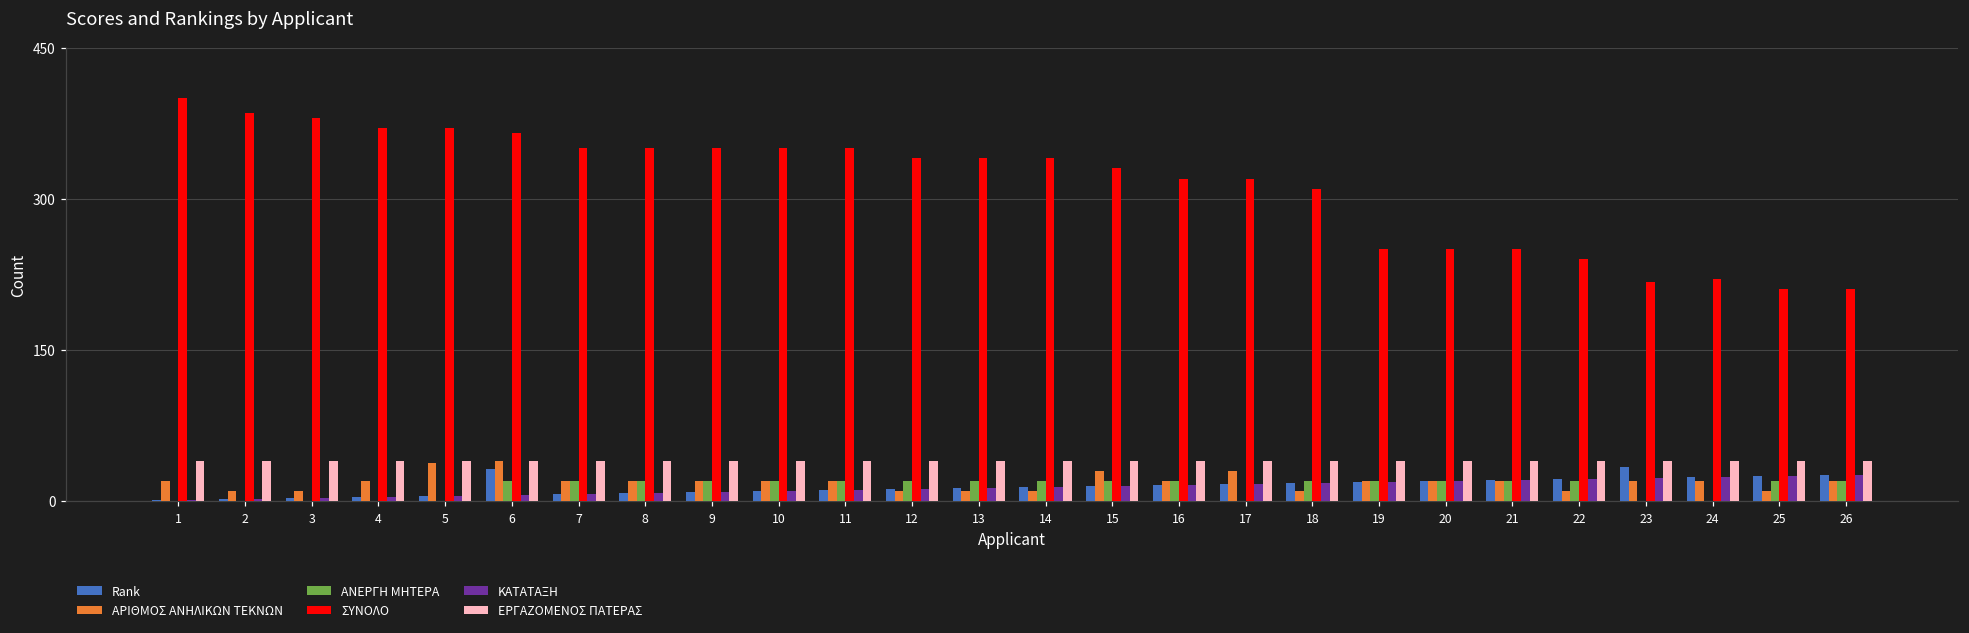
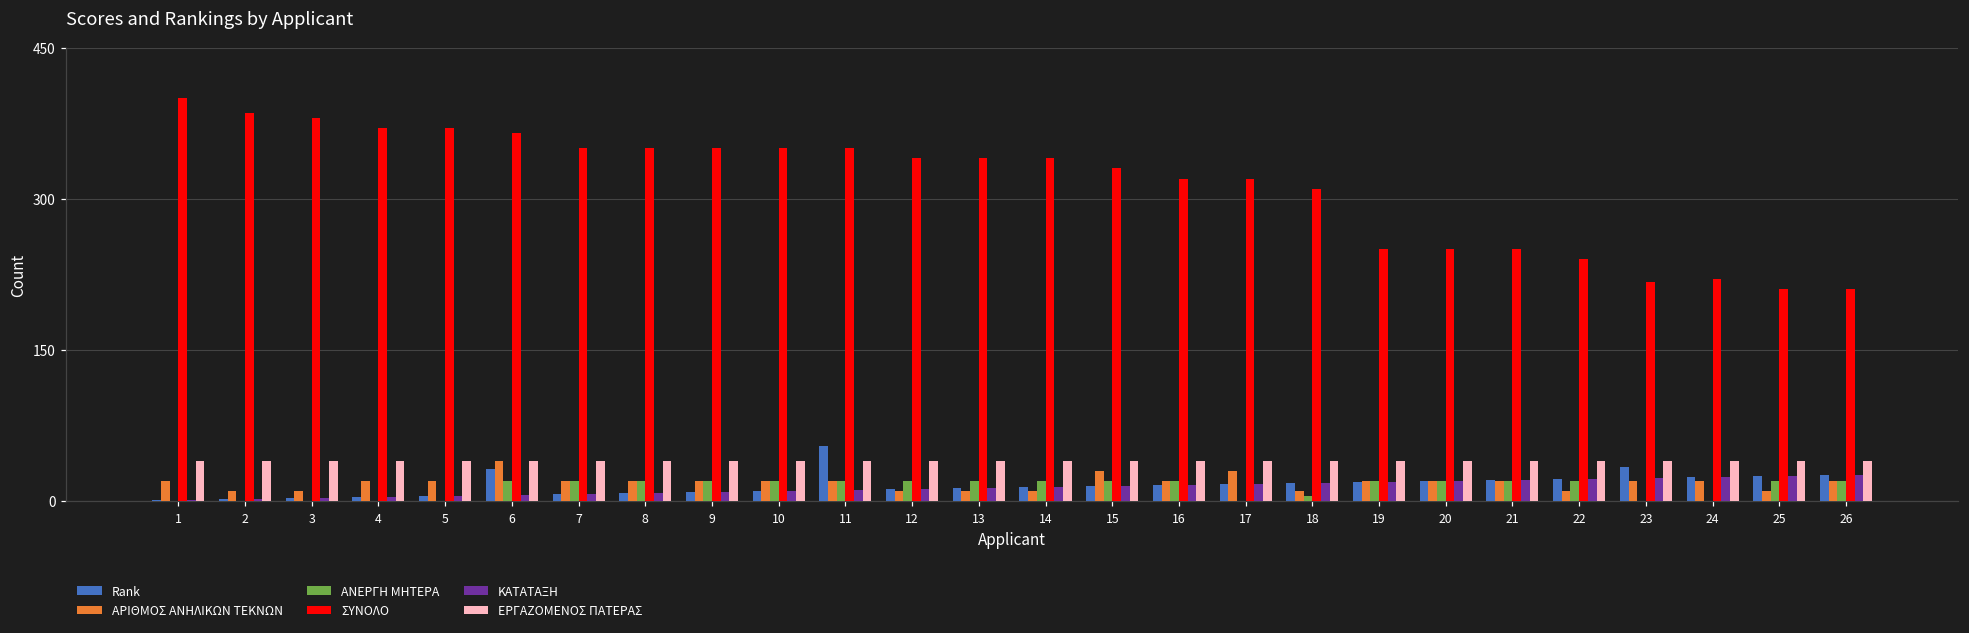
  {
    "Rank": {
      "3": 0,
      "4": 0,
      "5": 10,
      "6": 30,
      "7": 10,
      "8": 10,
      "9": 10,
      "10": 10,
-     "11": 10,
+     "11": 60,
      "12": 10,
      "13": 10,
      "14": 10,
      "15": 20,
      "16": 20,
      "17": 20,
      "18": 20,
      "19": 20,
      "20": 20,
      "21": 20,
      "22": 20,
      "23": 30,
      "24": 20,
      "25": 30,
      "26": 30
    },
    "ΑΡΙΘΜΟΣ ΑΝΗΛΙΚΩΝ ΤΕΚΝΩΝ": {
      "1": 20,
      "2": 10,
      "3": 10,
      "4": 20,
-     "5": 40,
+     "5": 20,
      "6": 40,
      "7": 20,
      "8": 20,
      "9": 20,
      "10": 20,
      "11": 20,
      "12": 10,
      "13": 10,
      "14": 10,
      "15": 30,
      "16": 20,
      "17": 30,
      "18": 10,
      "19": 20,
      "20": 20,
      "21": 20,
      "22": 10,
      "23": 20,
      "24": 20,
      "25": 10,
      "26": 20
    },
    "ΑΝΕΡΓΗ ΜΗΤΕΡΑ": {
      "1": 0,
      "2": 0,
      "3": 0,
      "4": 0,
      "5": 0,
      "6": 20,
      "7": 20,
      "8": 20,
      "9": 20,
      "10": 20,
      "11": 20,
      "12": 20,
      "13": 20,
      "14": 20,
      "15": 20,
      "16": 20,
      "17": 0,
-     "18": 20,
+     "18": 10,
      "19": 20,
      "20": 20,
      "21": 20,
      "22": 20,
      "23": 0,
      "24": 0,
      "25": 20,
      "26": 20
    },
    "ΣΥΝΟΛΟ": {
      "1": 400,
      "2": 390,
      "3": 380,
      "4": 370,
      "5": 370,
      "6": 370,
      "7": 350,
      "8": 350,
      "9": 350,
      "10": 350,
      "11": 350,
      "12": 340,
      "13": 340,
      "14": 340,
      "15": 330,
      "16": 320,
      "17": 320,
      "18": 310,
      "19": 250,
      "20": 250,
      "21": 250,
      "22": 240,
      "23": 220,
      "24": 220,
      "25": 210,
      "26": 210
    },
    "ΚΑΤΑΤΑΞΗ": {
      "3": 0,
      "4": 0,
      "5": 10,
      "6": 10,
      "7": 10,
      "8": 10,
      "9": 10,
      "10": 10,
      "11": 10,
      "12": 10,
      "13": 10,
      "14": 10,
      "15": 20,
      "16": 20,
      "17": 20,
      "18": 20,
      "19": 20,
      "20": 20,
      "21": 20,
      "22": 20,
      "23": 20,
      "24": 20,
      "25": 30,
      "26": 30
    },
    "ΕΡΓΑΖΟΜΕΝΟΣ ΠΑΤΕΡΑΣ": {
      "1": 40,
      "2": 40,
      "3": 40,
      "4": 40,
      "5": 40,
      "6": 40,
      "7": 40,
      "8": 40,
      "9": 40,
      "10": 40,
      "11": 40,
      "12": 40,
      "13": 40,
      "14": 40,
      "15": 40,
      "16": 40,
      "17": 40,
      "18": 40,
      "19": 40,
      "20": 40,
      "21": 40,
      "22": 40,
      "23": 40,
      "24": 40,
      "25": 40,
      "26": 40
    }
  }
